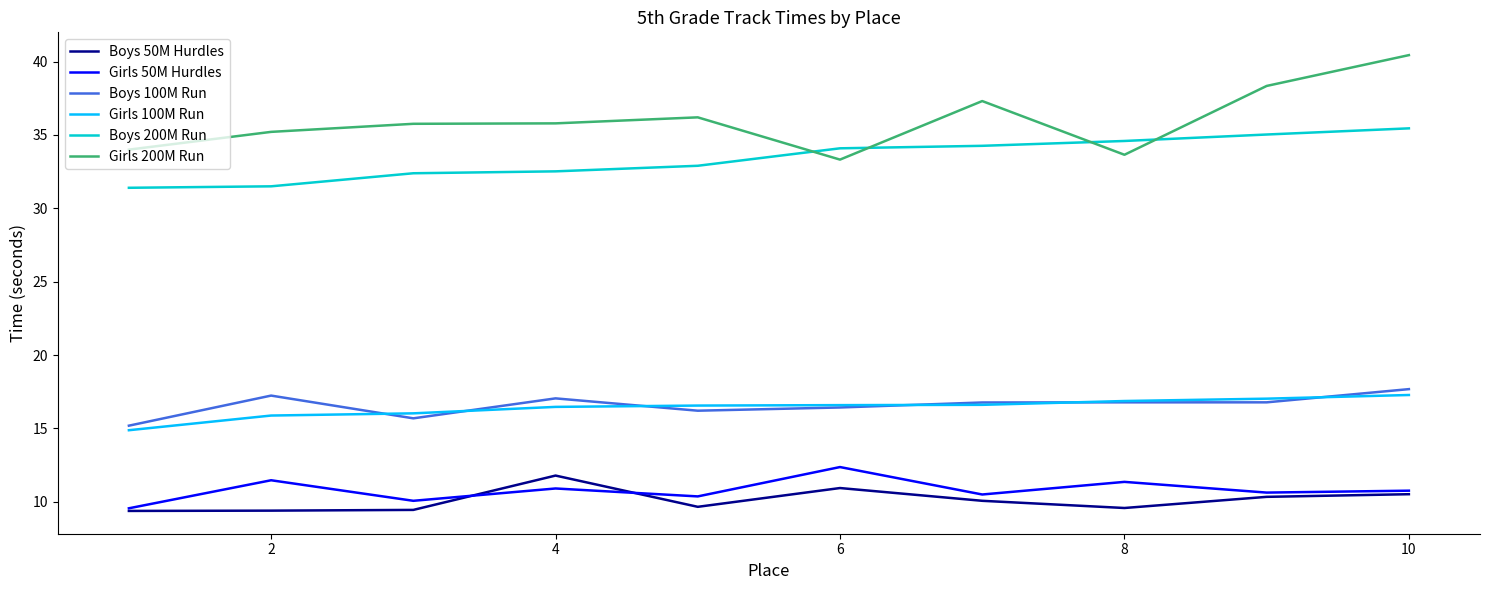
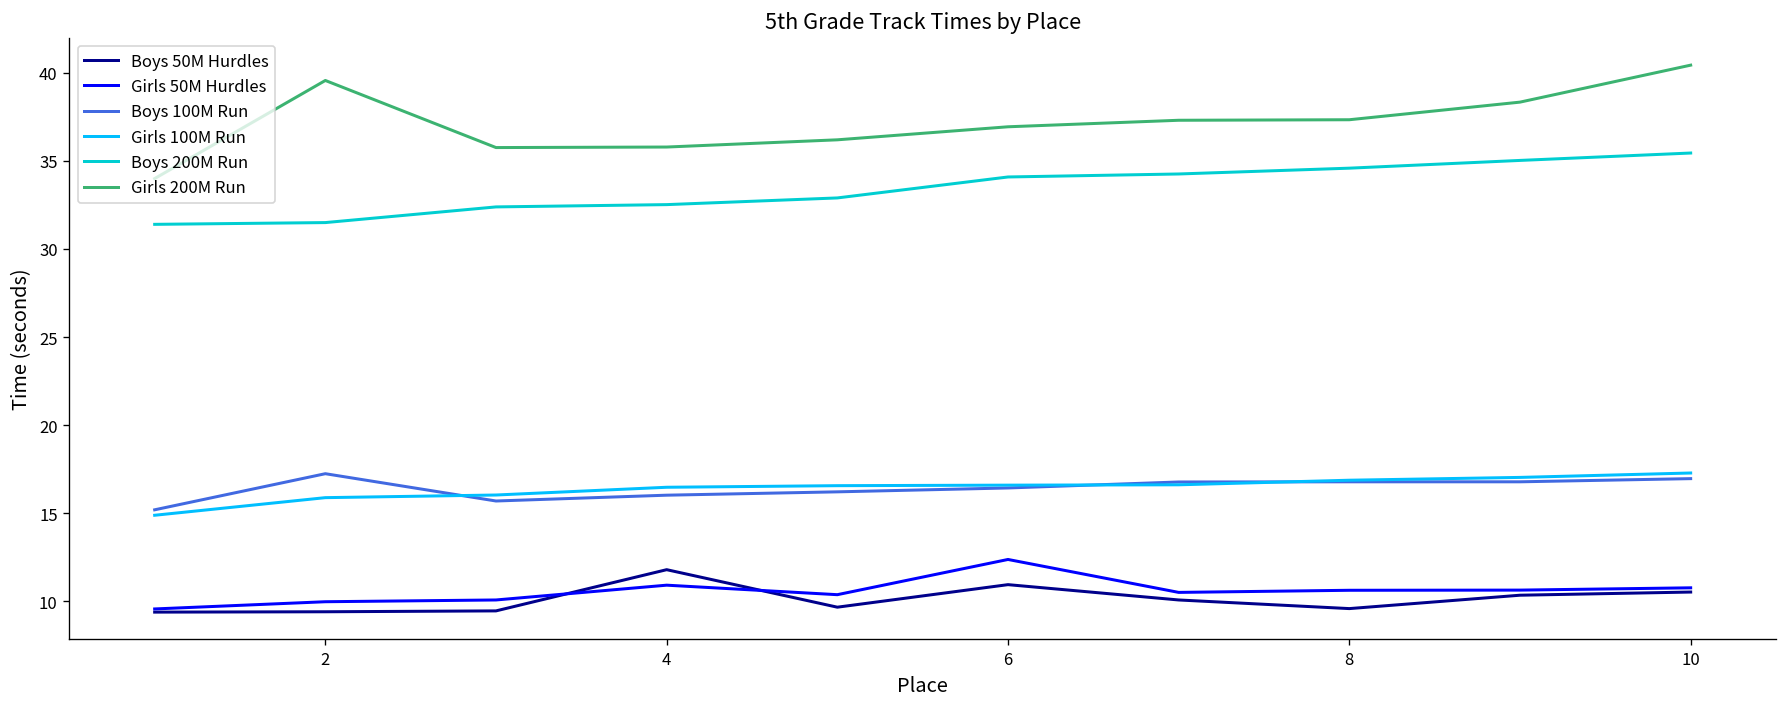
  {
    "Boys 50M Hurdles": {
      "2": 9.4,
      "4": 11.8,
      "6": 10.9,
      "8": 9.6,
      "10": 10.5
    },
    "Girls 50M Hurdles": {
-     "2": 11.5,
+     "2": 10.0,
      "4": 10.9,
      "6": 12.4,
-     "8": 11.4,
+     "8": 10.6,
      "10": 10.8
    },
    "Boys 100M Run": {
      "2": 17.2,
-     "4": 17.1,
-     "10": 17.7
+     "4": 16.0,
+     "10": 17.0
    },
    "Girls 200M Run": {
-     "2": 35.2,
+     "2": 39.6,
      "4": 35.8,
-     "6": 33.3,
-     "8": 33.7,
+     "6": 36.9,
+     "8": 37.3,
      "10": 40.4
    }
  }
